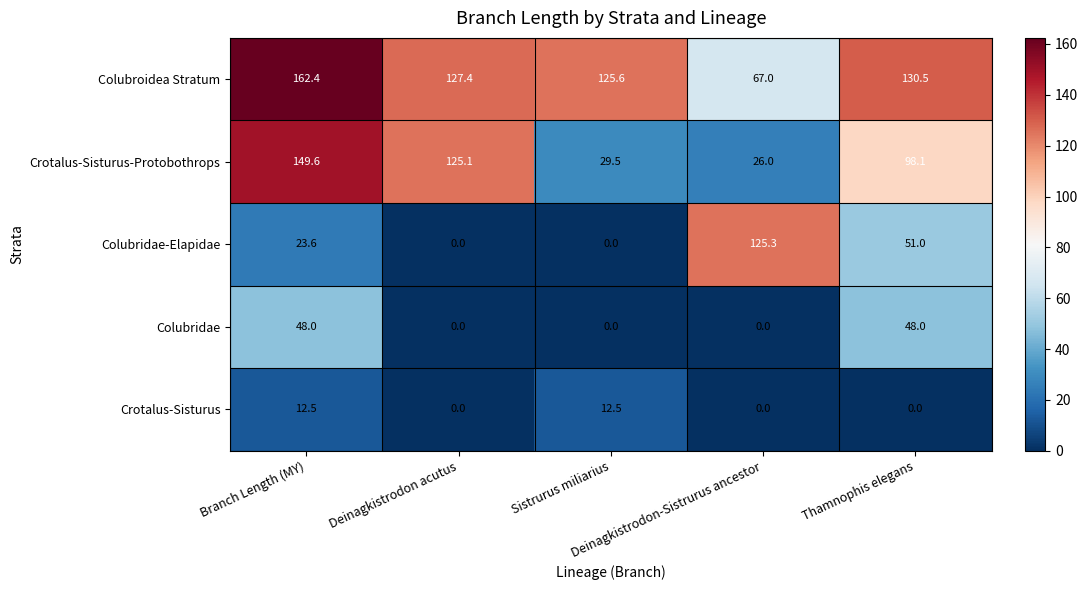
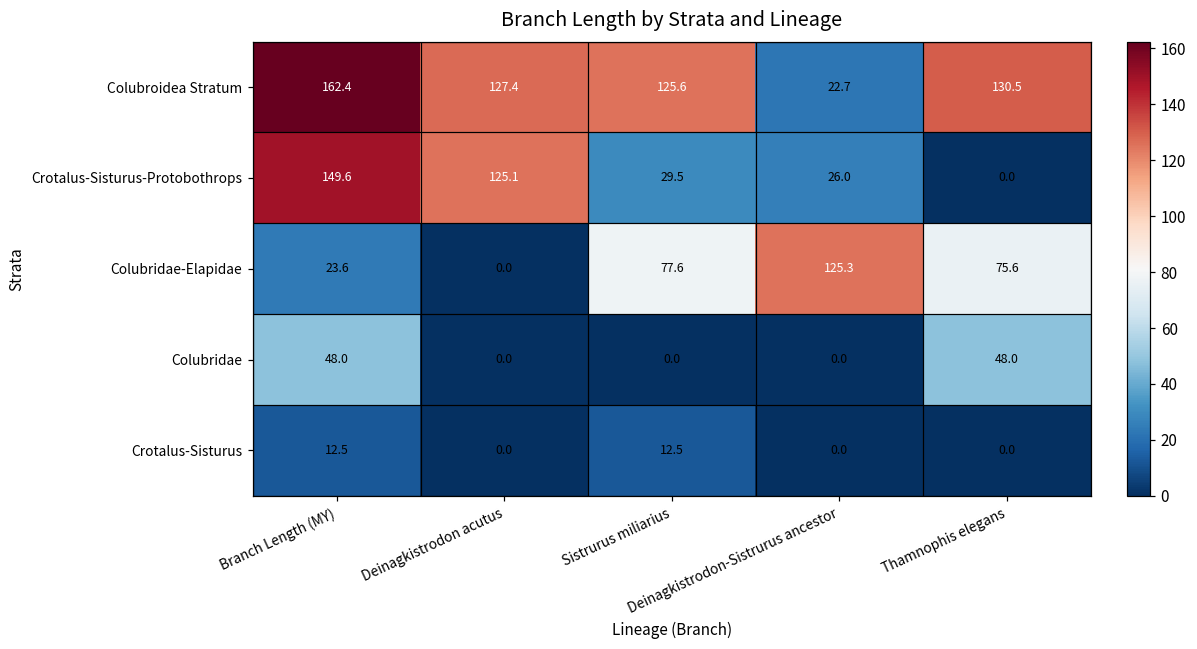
  {
    "Colubroidea Stratum": {
      "Branch Length (MY)": 162.4,
      "Deinagkistrodon acutus": 127.4,
      "Sistrurus miliarius": 125.6,
-     "Deinagkistrodon-Sistrurus ancestor": 67.0,
+     "Deinagkistrodon-Sistrurus ancestor": 22.7,
      "Thamnophis elegans": 130.5
    },
    "Crotalus-Sisturus-Protobothrops": {
      "Branch Length (MY)": 149.6,
      "Deinagkistrodon acutus": 125.1,
      "Sistrurus miliarius": 29.5,
      "Deinagkistrodon-Sistrurus ancestor": 26.0,
-     "Thamnophis elegans": 98.1
+     "Thamnophis elegans": 0.0
    },
    "Colubridae-Elapidae": {
      "Branch Length (MY)": 23.6,
      "Deinagkistrodon acutus": 0.0,
-     "Sistrurus miliarius": 0.0,
+     "Sistrurus miliarius": 77.6,
      "Deinagkistrodon-Sistrurus ancestor": 125.3,
-     "Thamnophis elegans": 51.0
+     "Thamnophis elegans": 75.6
    },
    "Colubridae": {
      "Branch Length (MY)": 48.0,
      "Deinagkistrodon acutus": 0.0,
      "Sistrurus miliarius": 0.0,
      "Deinagkistrodon-Sistrurus ancestor": 0.0,
      "Thamnophis elegans": 48.0
    },
    "Crotalus-Sisturus": {
      "Branch Length (MY)": 12.5,
      "Deinagkistrodon acutus": 0.0,
      "Sistrurus miliarius": 12.5,
      "Deinagkistrodon-Sistrurus ancestor": 0.0,
      "Thamnophis elegans": 0.0
    }
  }
